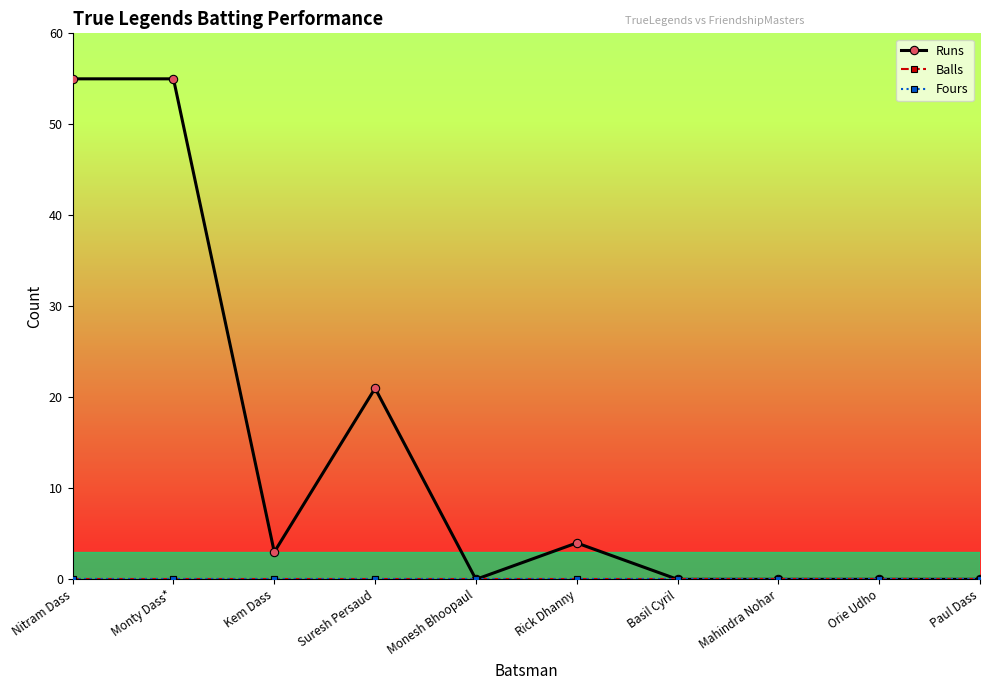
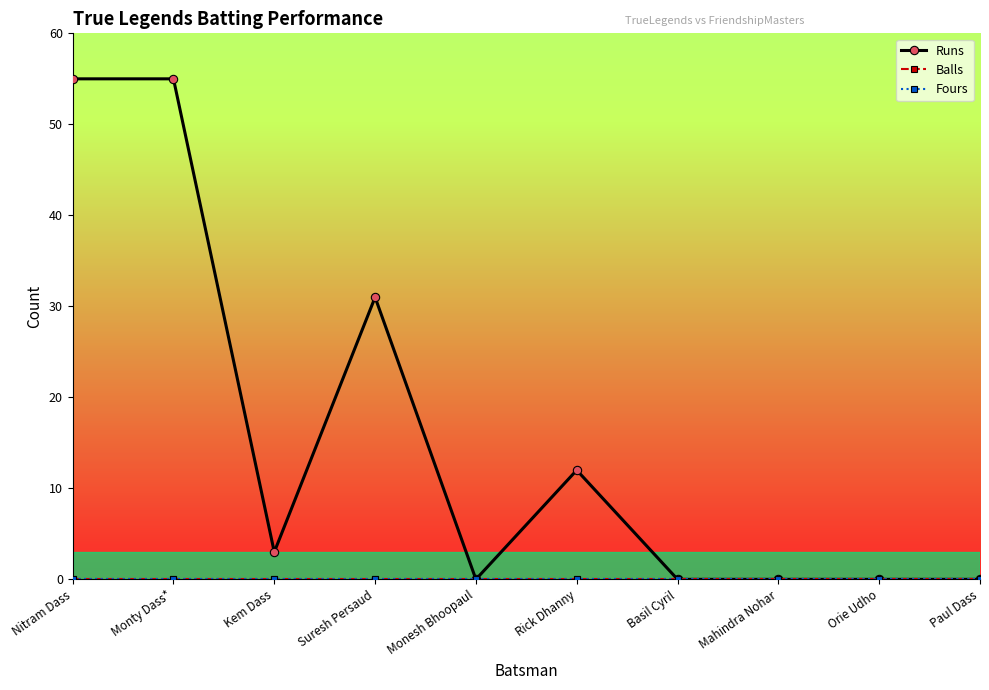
  {
    "Runs": {
      "Nitram Dass": 55,
      "Monty Dass*": 55,
-     "Suresh Persaud": 21,
-     "Rick Dhanny": 4
+     "Suresh Persaud": 31,
+     "Rick Dhanny": 12
    }
  }
